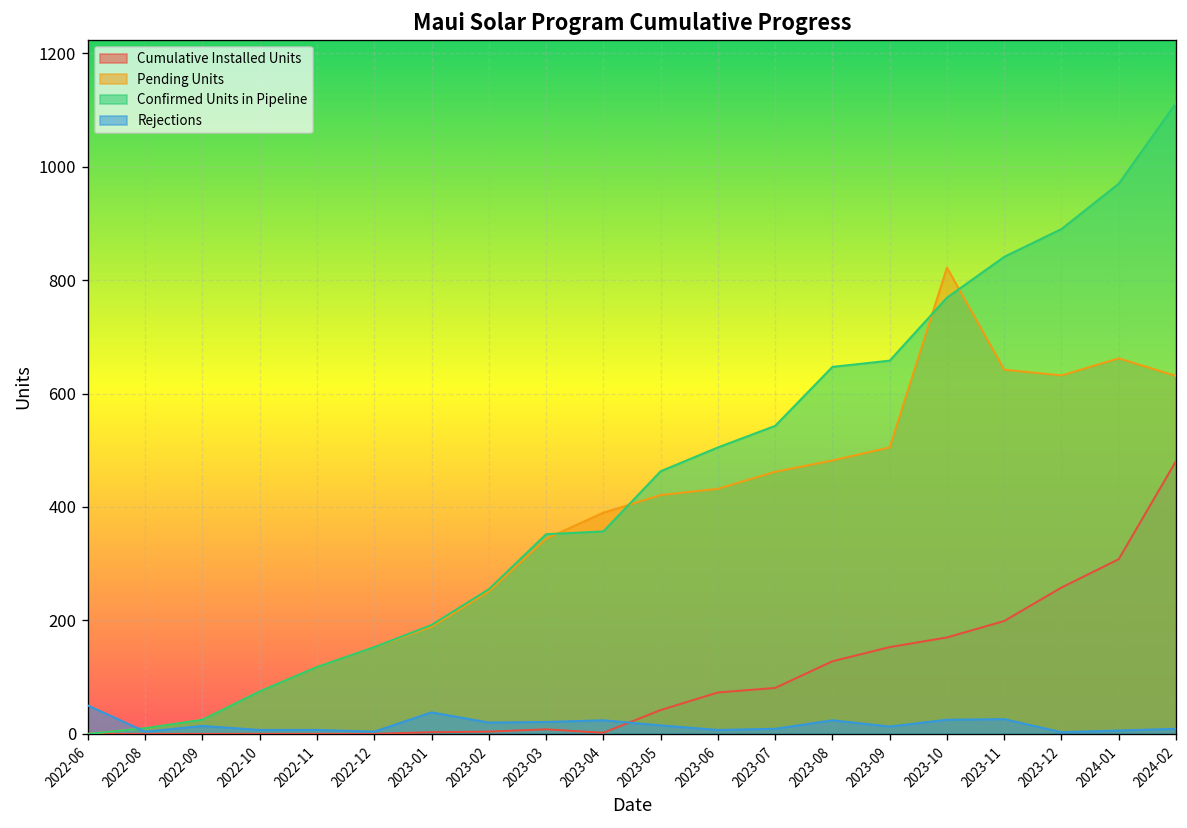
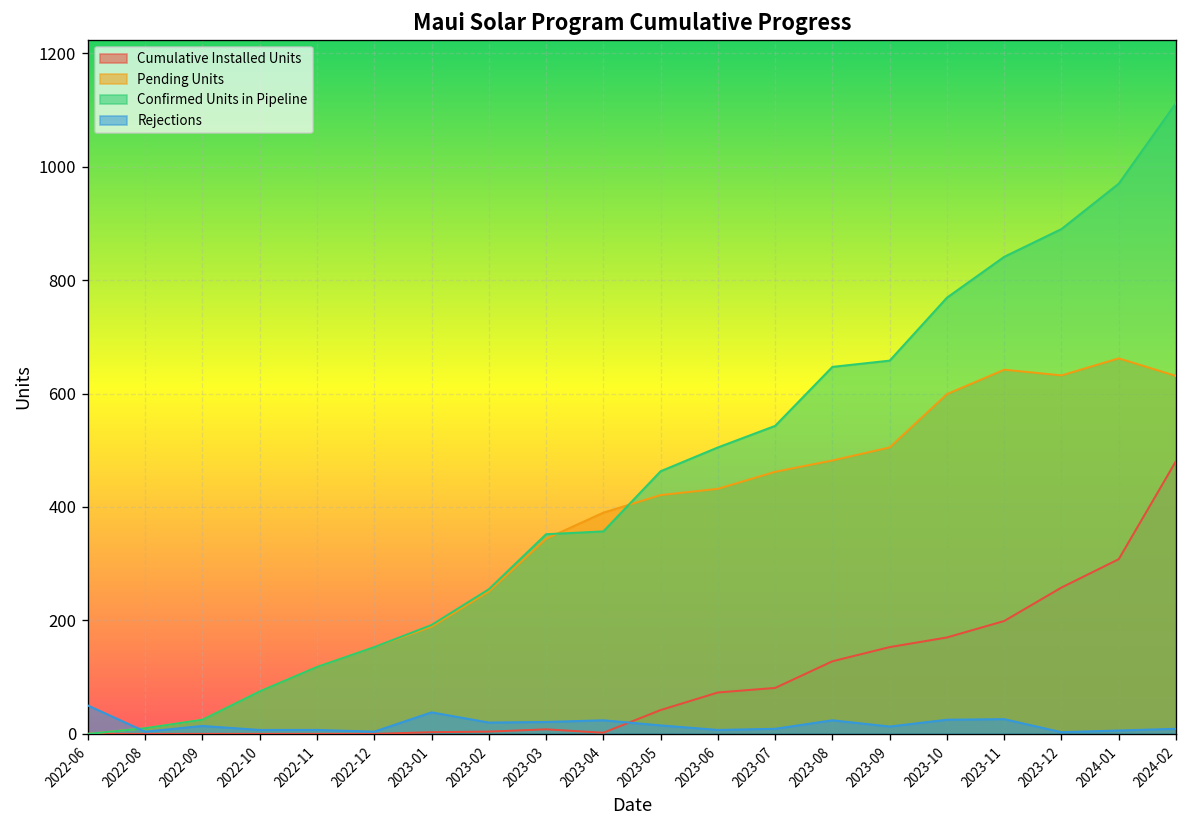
  {
    "Cumulative Installed Units": {
      "2022-09": 0,
      "2022-10": 0,
      "2022-11": 0,
      "2023-01": 0,
      "2023-02": 0,
      "2023-03": 10,
      "2023-04": 0,
      "2023-05": 40,
      "2023-06": 70,
      "2023-07": 80,
      "2023-08": 130,
      "2023-09": 150,
      "2023-10": 170,
      "2023-11": 200,
      "2023-12": 260,
      "2024-01": 310,
      "2024-02": 480
    },
    "Pending Units": {
      "2023-03": 340,
      "2023-04": 390,
      "2023-05": 420,
      "2023-06": 430,
      "2023-07": 460,
      "2023-08": 480,
      "2023-09": 510,
-     "2023-10": 820,
+     "2023-10": 600,
      "2023-11": 640,
      "2023-12": 630,
      "2024-01": 660,
      "2024-02": 630
    },
    "Confirmed Units in Pipeline": {
      "2023-03": 350,
      "2023-04": 360,
      "2023-05": 460,
      "2023-06": 510,
      "2023-07": 540,
      "2023-08": 650,
      "2023-09": 660,
      "2023-10": 770,
      "2023-11": 840,
      "2023-12": 890,
      "2024-01": 970,
      "2024-02": 1110
    },
    "Rejections": {
      "2022-06": 50,
      "2022-09": 10,
      "2022-10": 10,
      "2022-11": 10,
      "2023-01": 40,
      "2023-02": 20,
      "2023-03": 20,
      "2023-04": 20,
      "2023-05": 20,
      "2023-06": 10,
      "2023-07": 10,
      "2023-08": 20,
      "2023-09": 10,
      "2023-10": 30,
      "2023-11": 30,
      "2023-12": 0,
      "2024-01": 10,
      "2024-02": 10
    }
  }
